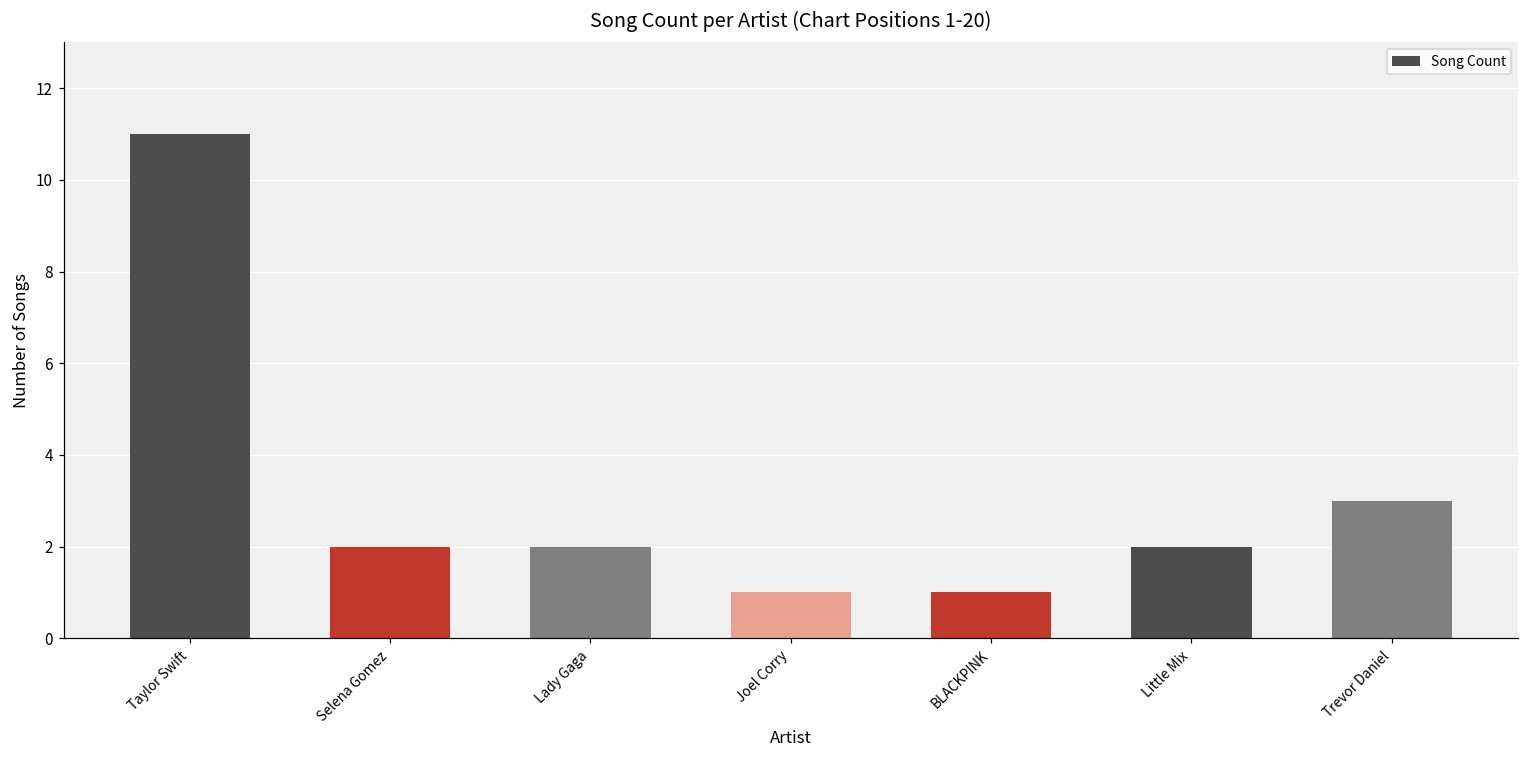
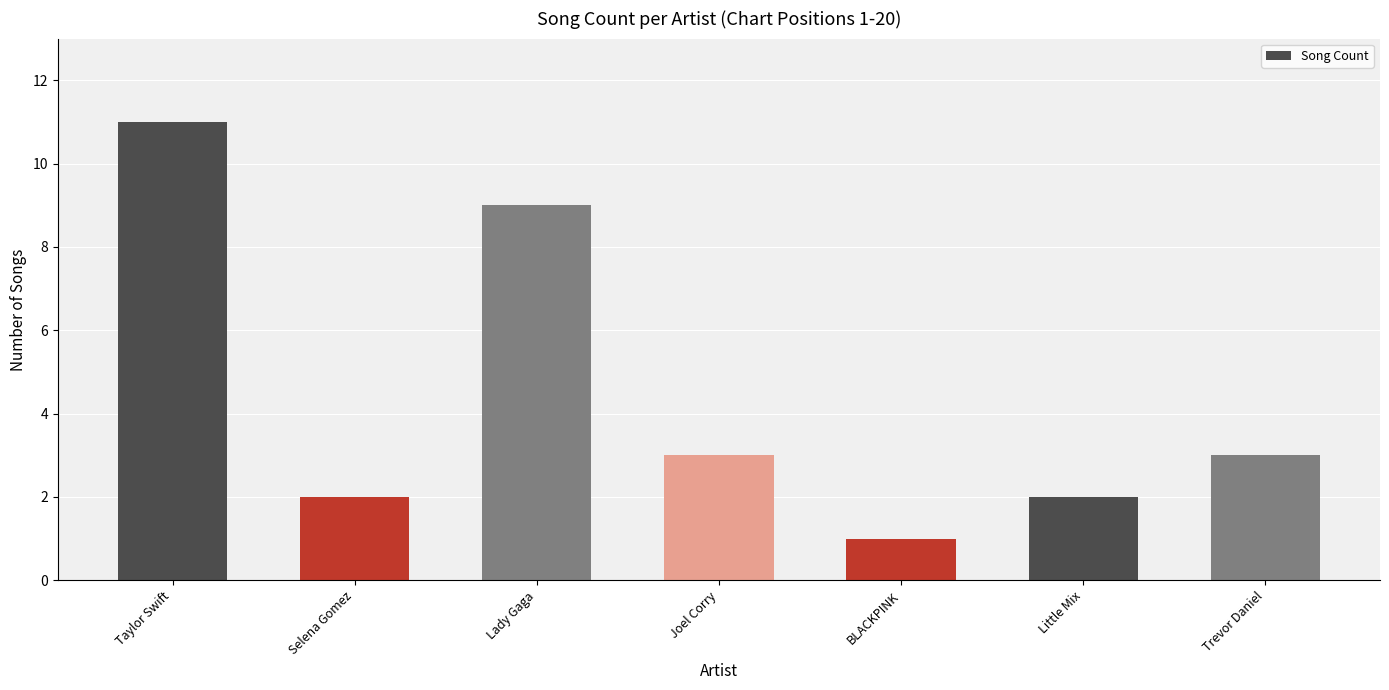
  {
    "Taylor Swift": 11,
    "Selena Gomez": 2,
-   "Lady Gaga": 2,
-   "Joel Corry": 1,
+   "Lady Gaga": 9,
+   "Joel Corry": 3,
    "BLACKPINK": 1,
    "Little Mix": 2,
    "Trevor Daniel": 3
  }
